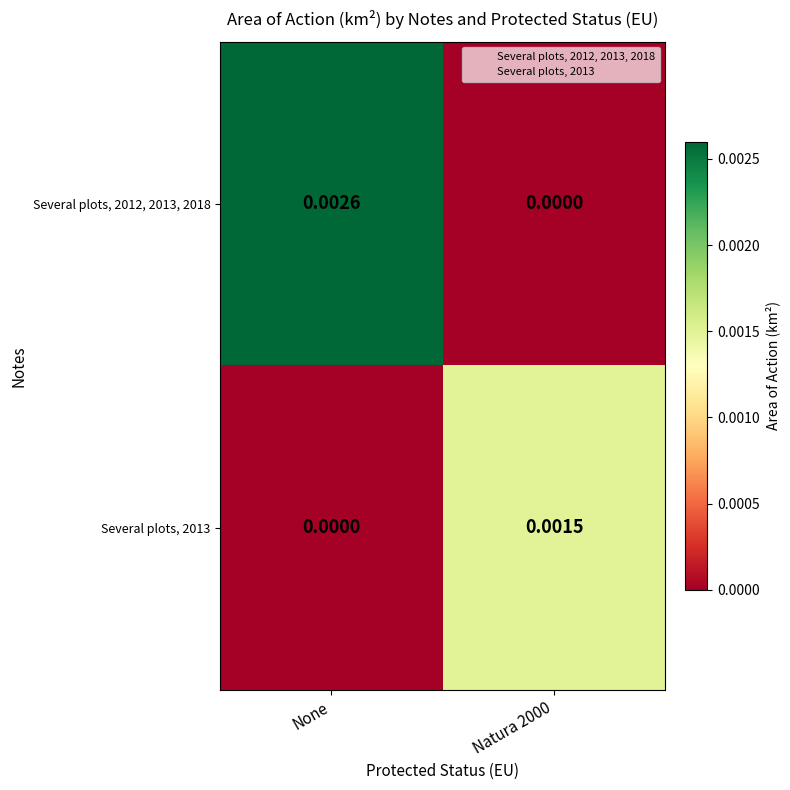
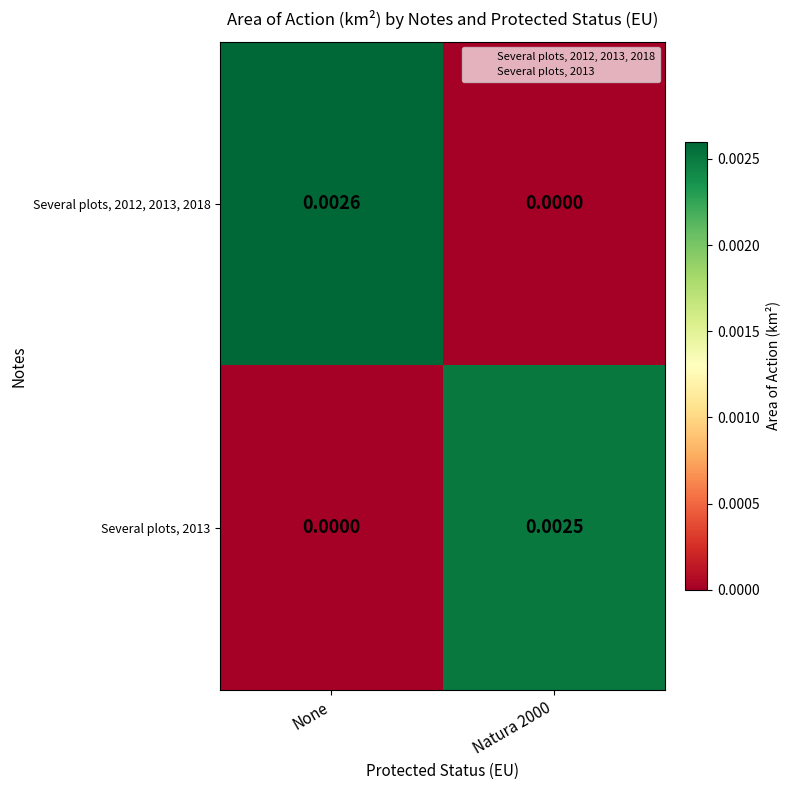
  {
    "Several plots, 2012, 2013, 2018": {
      "None": 0.0026,
      "Natura 2000": 0.0000
    },
    "Several plots, 2013": {
      "None": 0.0000,
-     "Natura 2000": 0.0015
+     "Natura 2000": 0.0025
    }
  }
